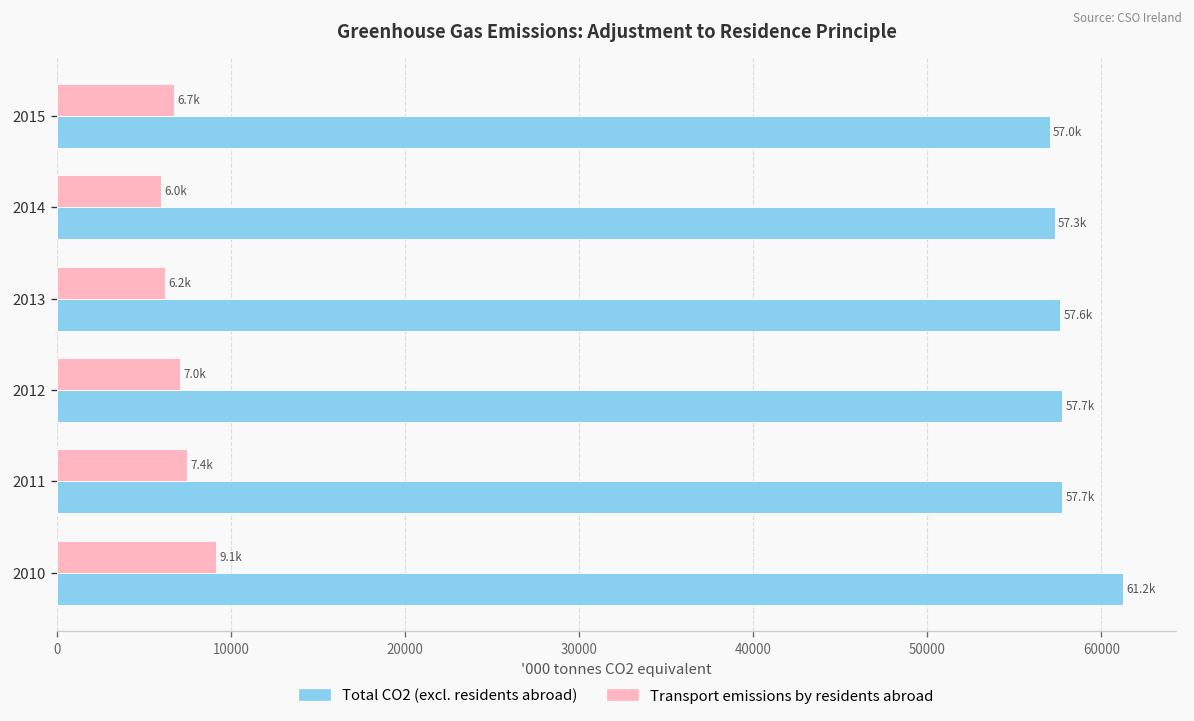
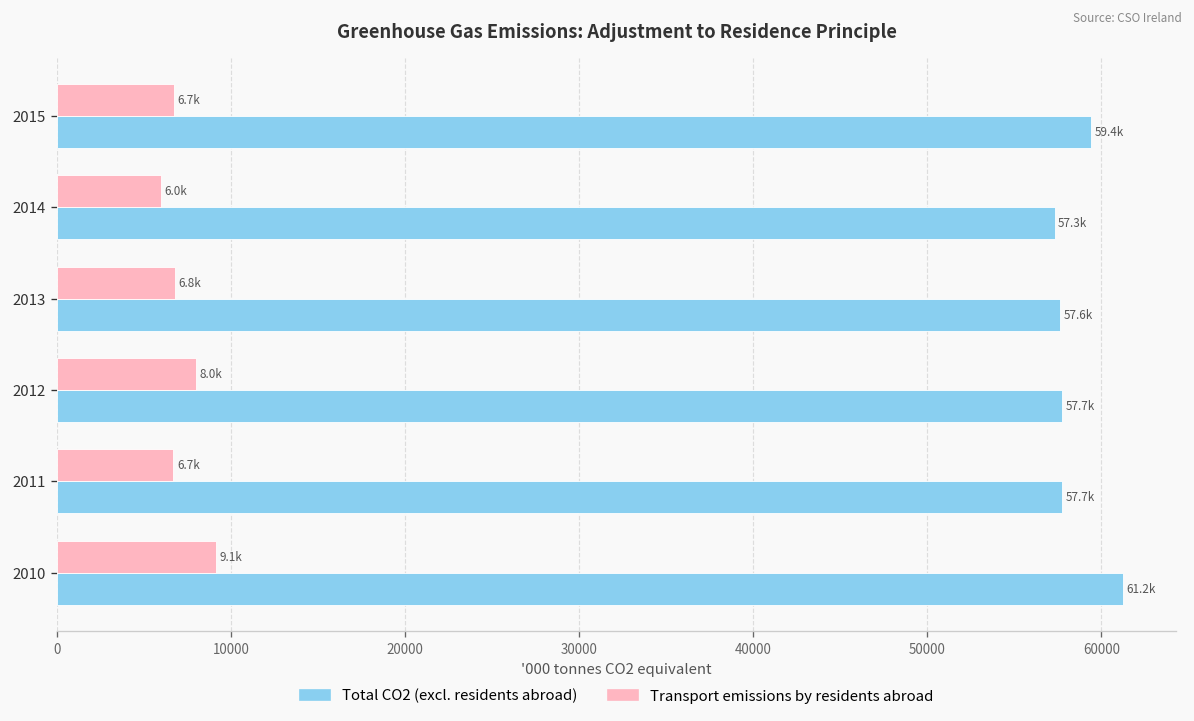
  {
    "Total CO2 (excl. residents abroad)": {
-     "2015": "57.0k",
+     "2015": "59.4k",
      "2014": "57.3k",
      "2013": "57.6k",
      "2012": "57.7k",
      "2011": "57.7k",
      "2010": "61.2k"
    },
    "Transport emissions by residents abroad": {
      "2015": "6.7k",
      "2014": "6.0k",
-     "2013": "6.2k",
-     "2012": "7.0k",
-     "2011": "7.4k",
+     "2013": "6.8k",
+     "2012": "8.0k",
+     "2011": "6.7k",
      "2010": "9.1k"
    }
  }
